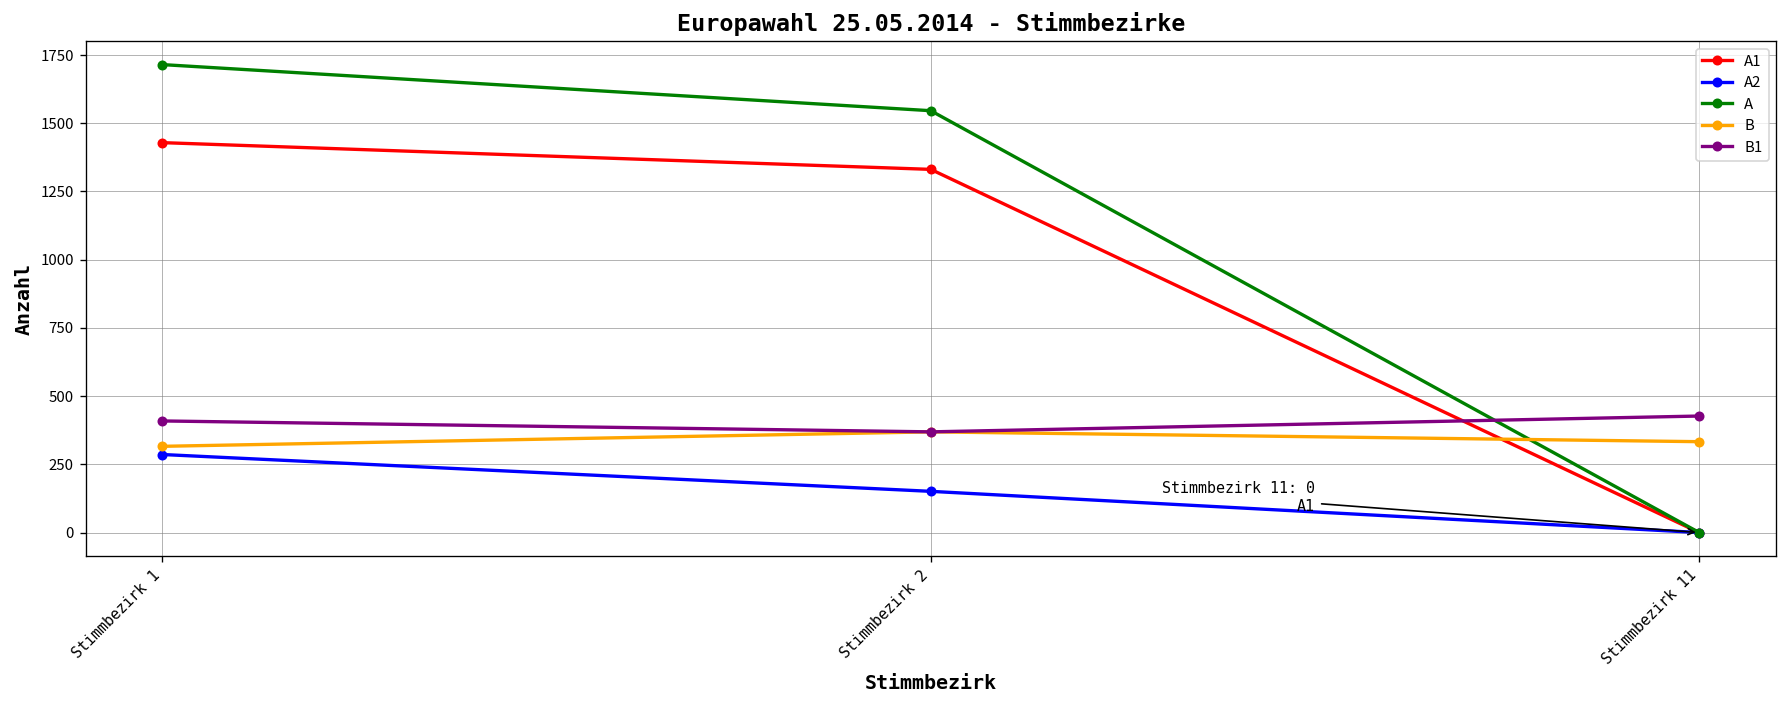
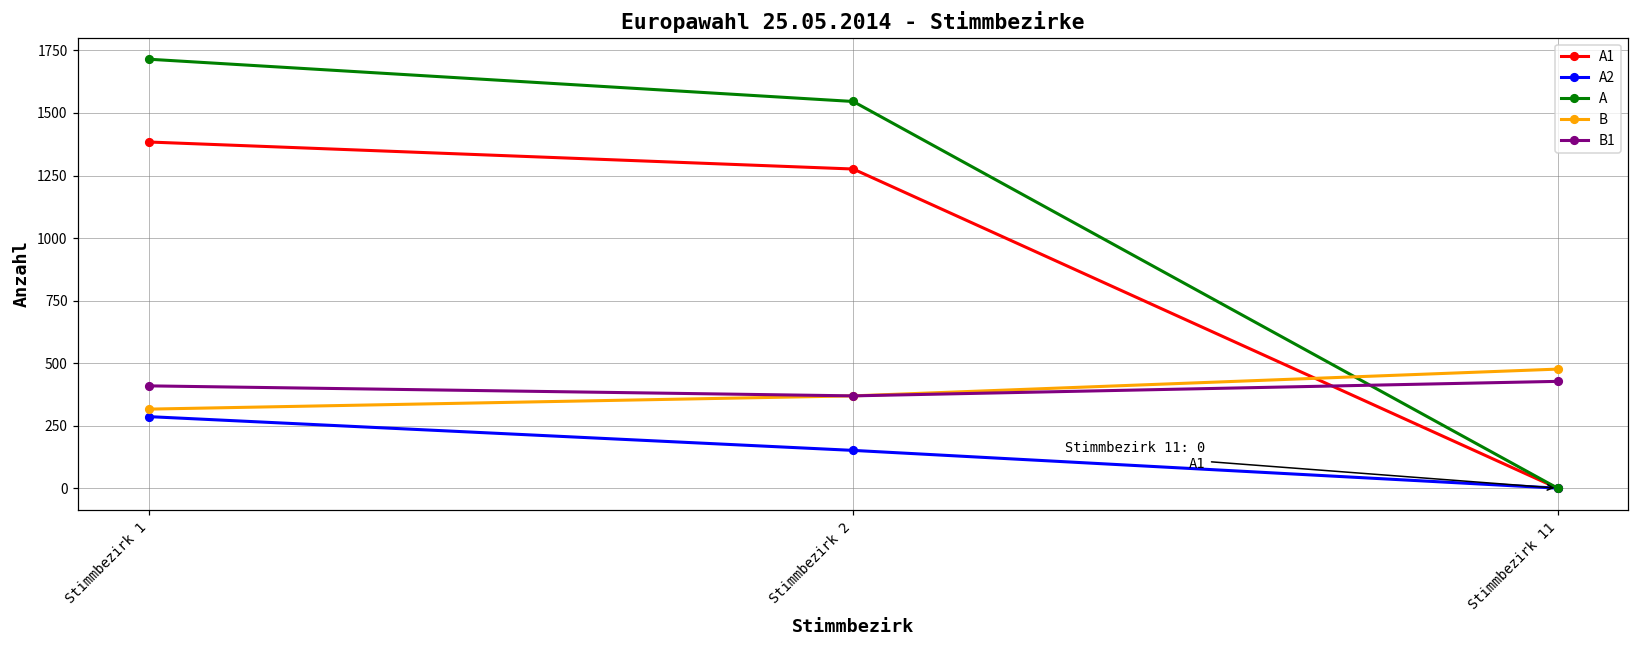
  {
    "A1": {
-     "Stimmbezirk 1": 1430,
-     "Stimmbezirk 2": 1330
+     "Stimmbezirk 1": 1380,
+     "Stimmbezirk 2": 1280
    },
    "A2": {
      "Stimmbezirk 1": 290,
      "Stimmbezirk 2": 150
    },
    "A": {
      "Stimmbezirk 1": 1720,
      "Stimmbezirk 2": 1550
    },
    "B": {
      "Stimmbezirk 1": 320,
-     "Stimmbezirk 11": 330
+     "Stimmbezirk 11": 480
    },
    "B1": {
      "Stimmbezirk 1": 410,
      "Stimmbezirk 11": 430
    }
  }
